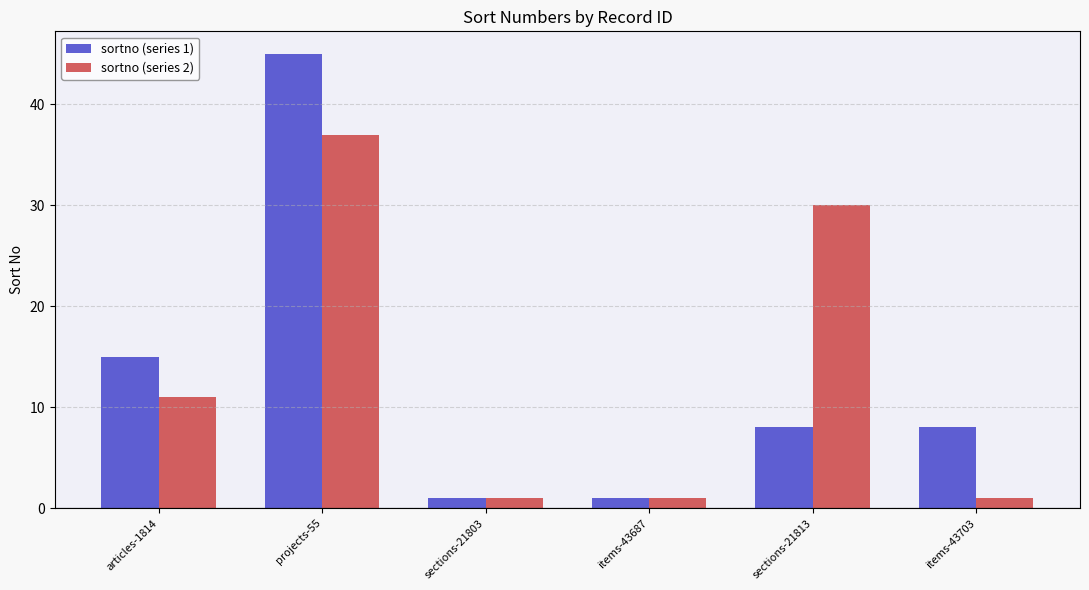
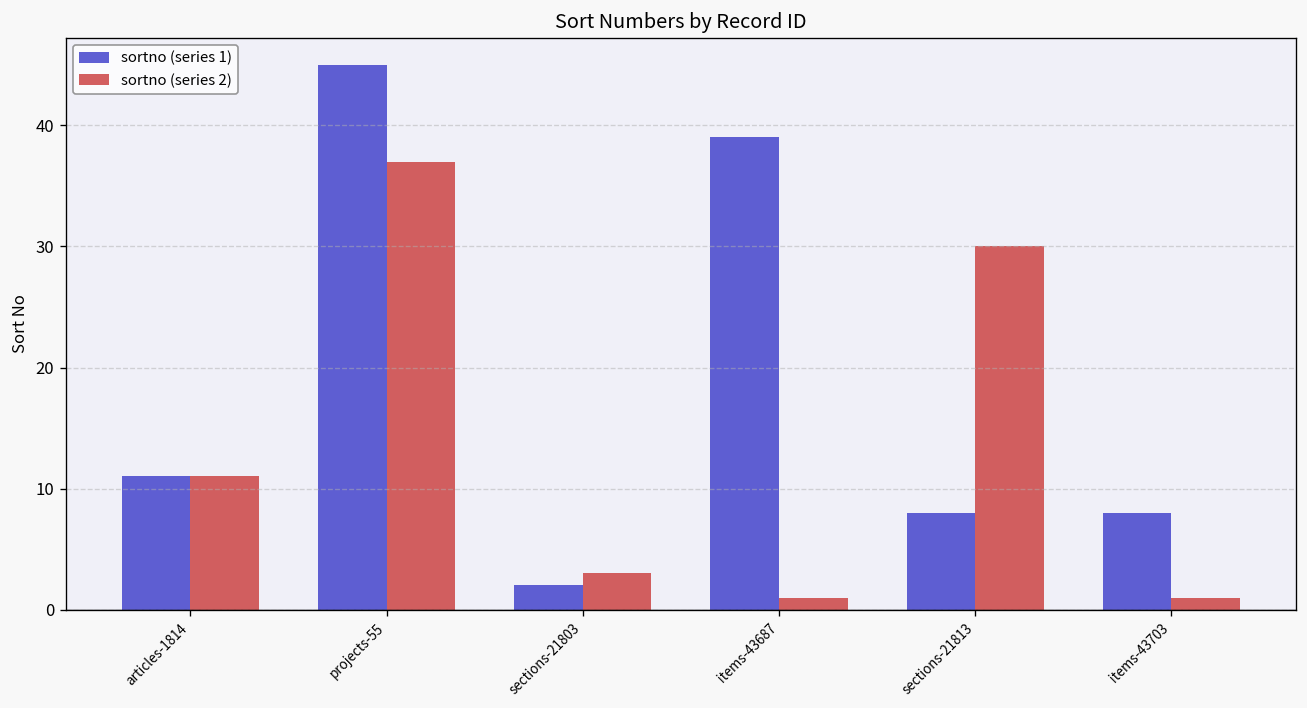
  {
    "sortno (series 1)": {
-     "articles-1814": 15,
+     "articles-1814": 11,
      "projects-55": 45,
-     "sections-21803": 1,
-     "items-43687": 1,
+     "sections-21803": 2,
+     "items-43687": 39,
      "sections-21813": 8,
      "items-43703": 8
    },
    "sortno (series 2)": {
      "articles-1814": 11,
      "projects-55": 37,
-     "sections-21803": 1,
+     "sections-21803": 3,
      "items-43687": 1,
      "sections-21813": 30,
      "items-43703": 1
    }
  }
